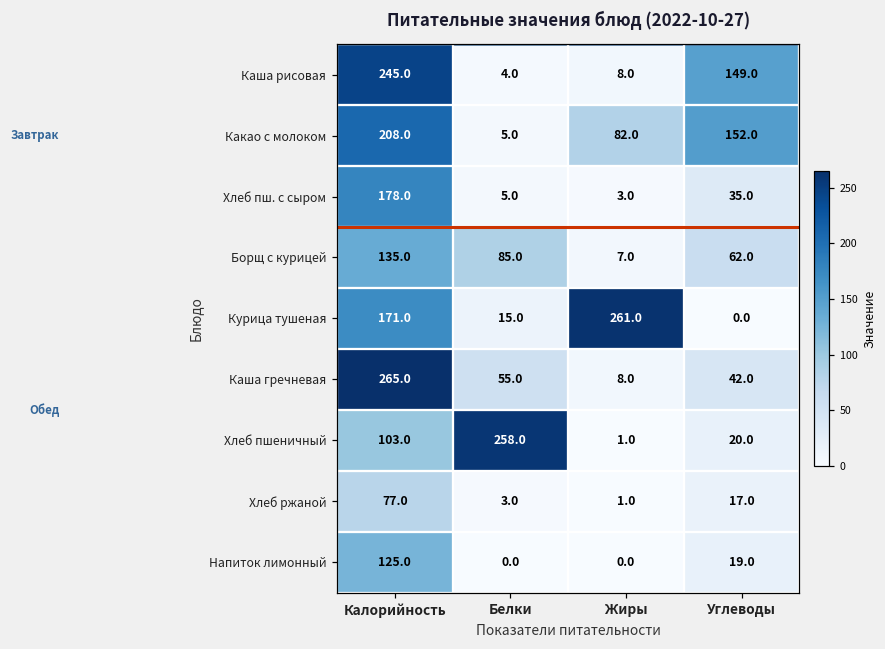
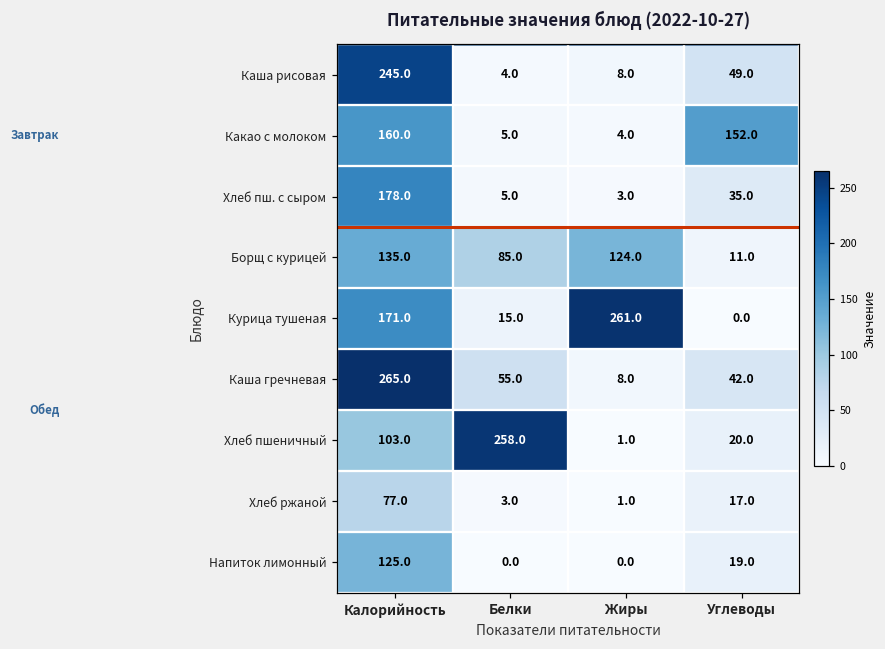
  {
    "Каша рисовая": {
      "Калорийность": 245.0,
      "Белки": 4.0,
      "Жиры": 8.0,
-     "Углеводы": 149.0
+     "Углеводы": 49.0
    },
    "Какао с молоком": {
-     "Калорийность": 208.0,
+     "Калорийность": 160.0,
      "Белки": 5.0,
-     "Жиры": 82.0,
+     "Жиры": 4.0,
      "Углеводы": 152.0
    },
    "Хлеб пш. с сыром": {
      "Калорийность": 178.0,
      "Белки": 5.0,
      "Жиры": 3.0,
      "Углеводы": 35.0
    },
    "Борщ с курицей": {
      "Калорийность": 135.0,
      "Белки": 85.0,
-     "Жиры": 7.0,
-     "Углеводы": 62.0
+     "Жиры": 124.0,
+     "Углеводы": 11.0
    },
    "Курица тушеная": {
      "Калорийность": 171.0,
      "Белки": 15.0,
      "Жиры": 261.0,
      "Углеводы": 0.0
    },
    "Каша гречневая": {
      "Калорийность": 265.0,
      "Белки": 55.0,
      "Жиры": 8.0,
      "Углеводы": 42.0
    },
    "Хлеб пшеничный": {
      "Калорийность": 103.0,
      "Белки": 258.0,
      "Жиры": 1.0,
      "Углеводы": 20.0
    },
    "Хлеб ржаной": {
      "Калорийность": 77.0,
      "Белки": 3.0,
      "Жиры": 1.0,
      "Углеводы": 17.0
    },
    "Напиток лимонный": {
      "Калорийность": 125.0,
      "Белки": 0.0,
      "Жиры": 0.0,
      "Углеводы": 19.0
    }
  }
